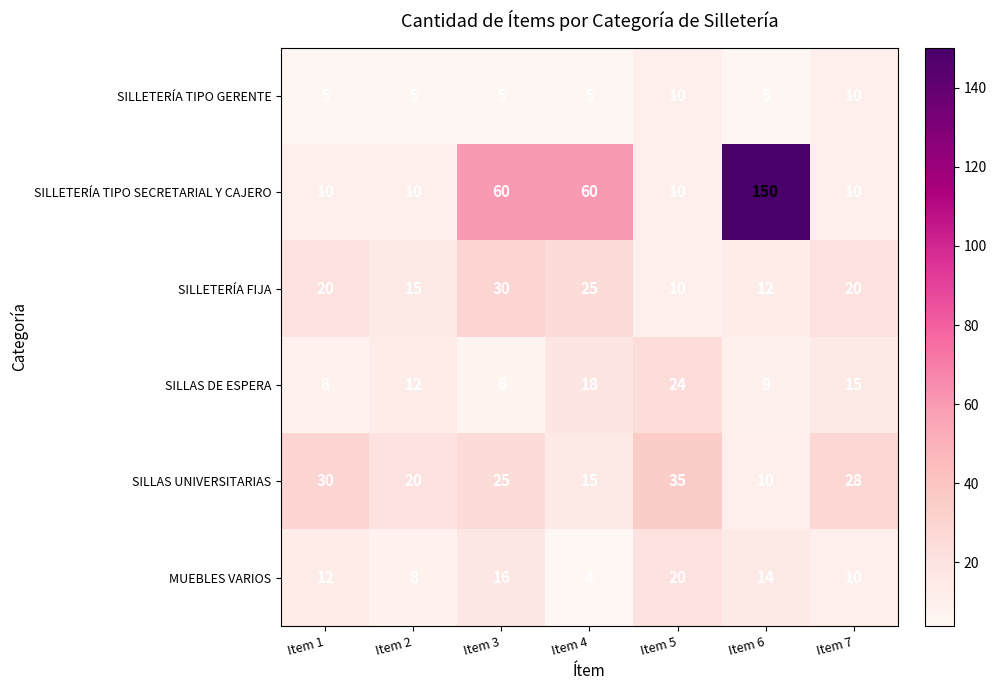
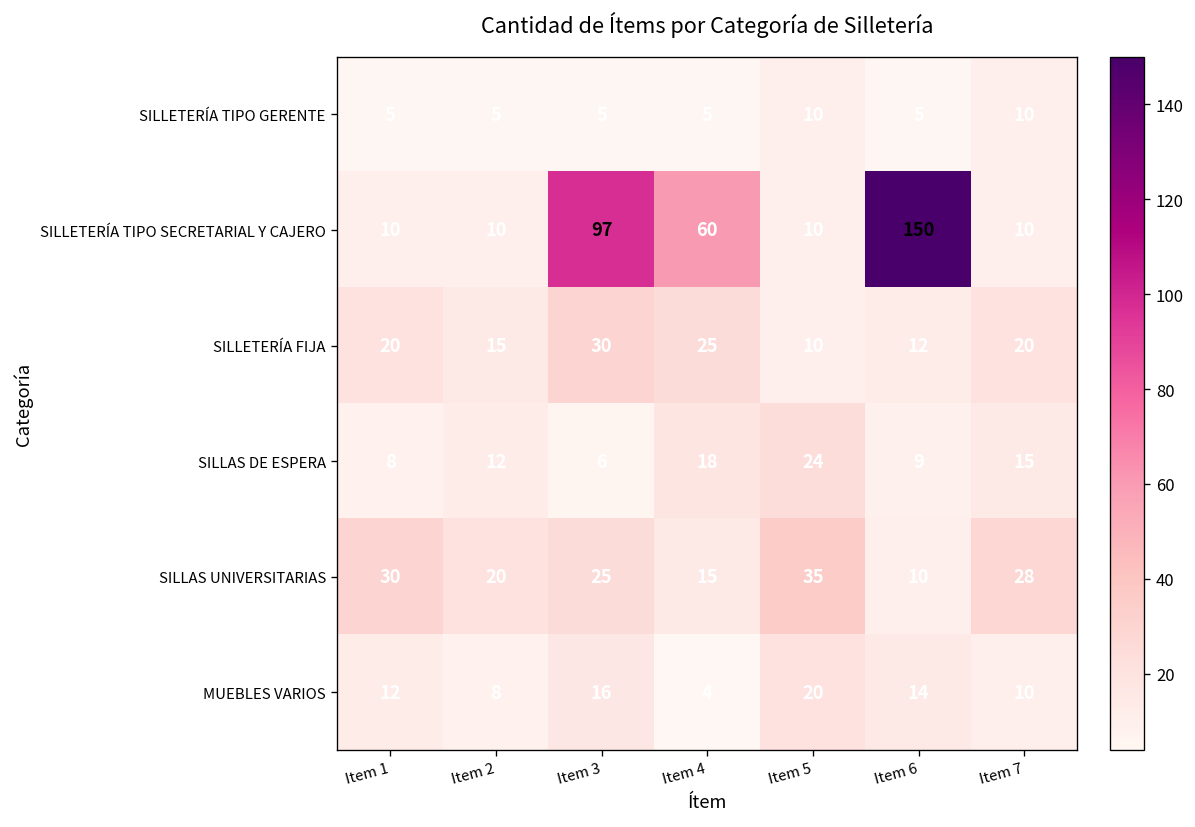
  {
    "SILLETERÍA TIPO SECRETARIAL Y CAJERO": {
-     "Item 3": 60,
+     "Item 3": 97,
      "Item 4": 60,
      "Item 6": 150
    },
    "SILLAS UNIVERSITARIAS": {
      "Item 5": 35
    }
  }
